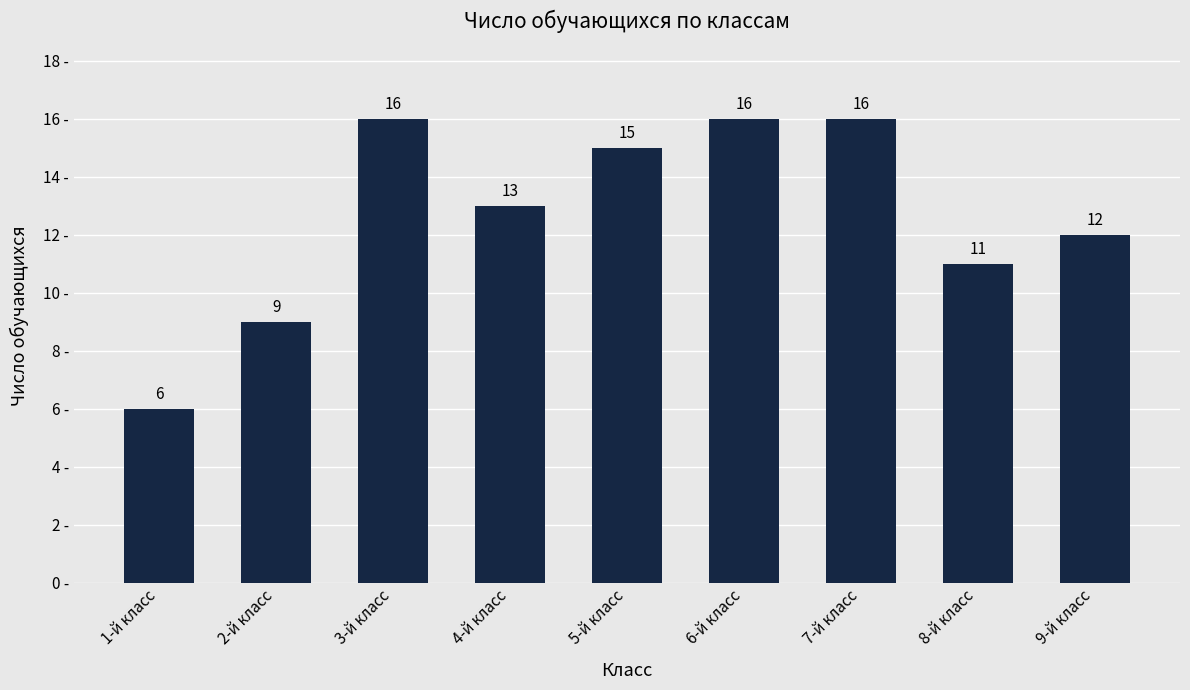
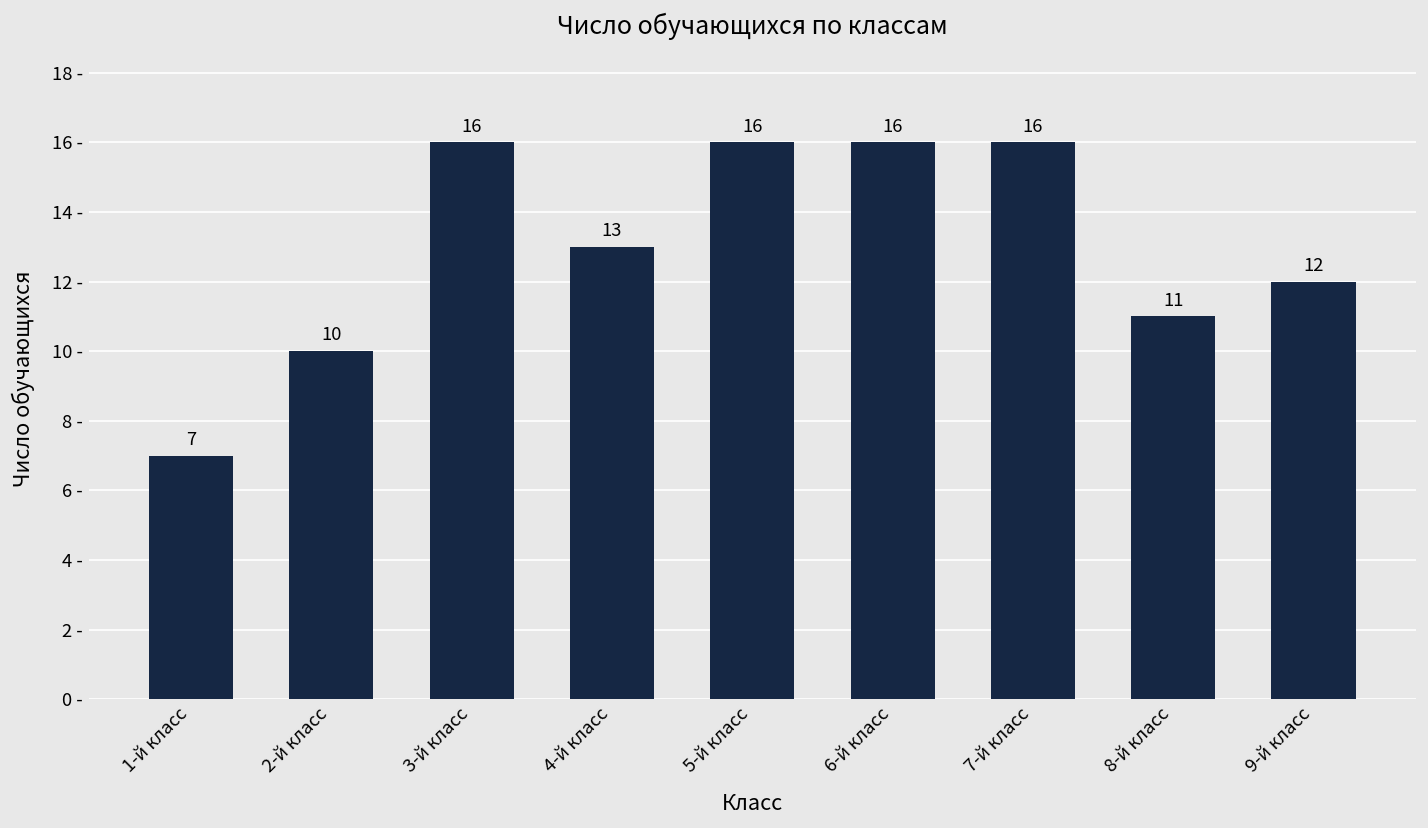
  {
-   "1-й класс": 6,
-   "2-й класс": 9,
+   "1-й класс": 7,
+   "2-й класс": 10,
    "3-й класс": 16,
    "4-й класс": 13,
-   "5-й класс": 15,
+   "5-й класс": 16,
    "6-й класс": 16,
    "7-й класс": 16,
    "8-й класс": 11,
    "9-й класс": 12
  }
